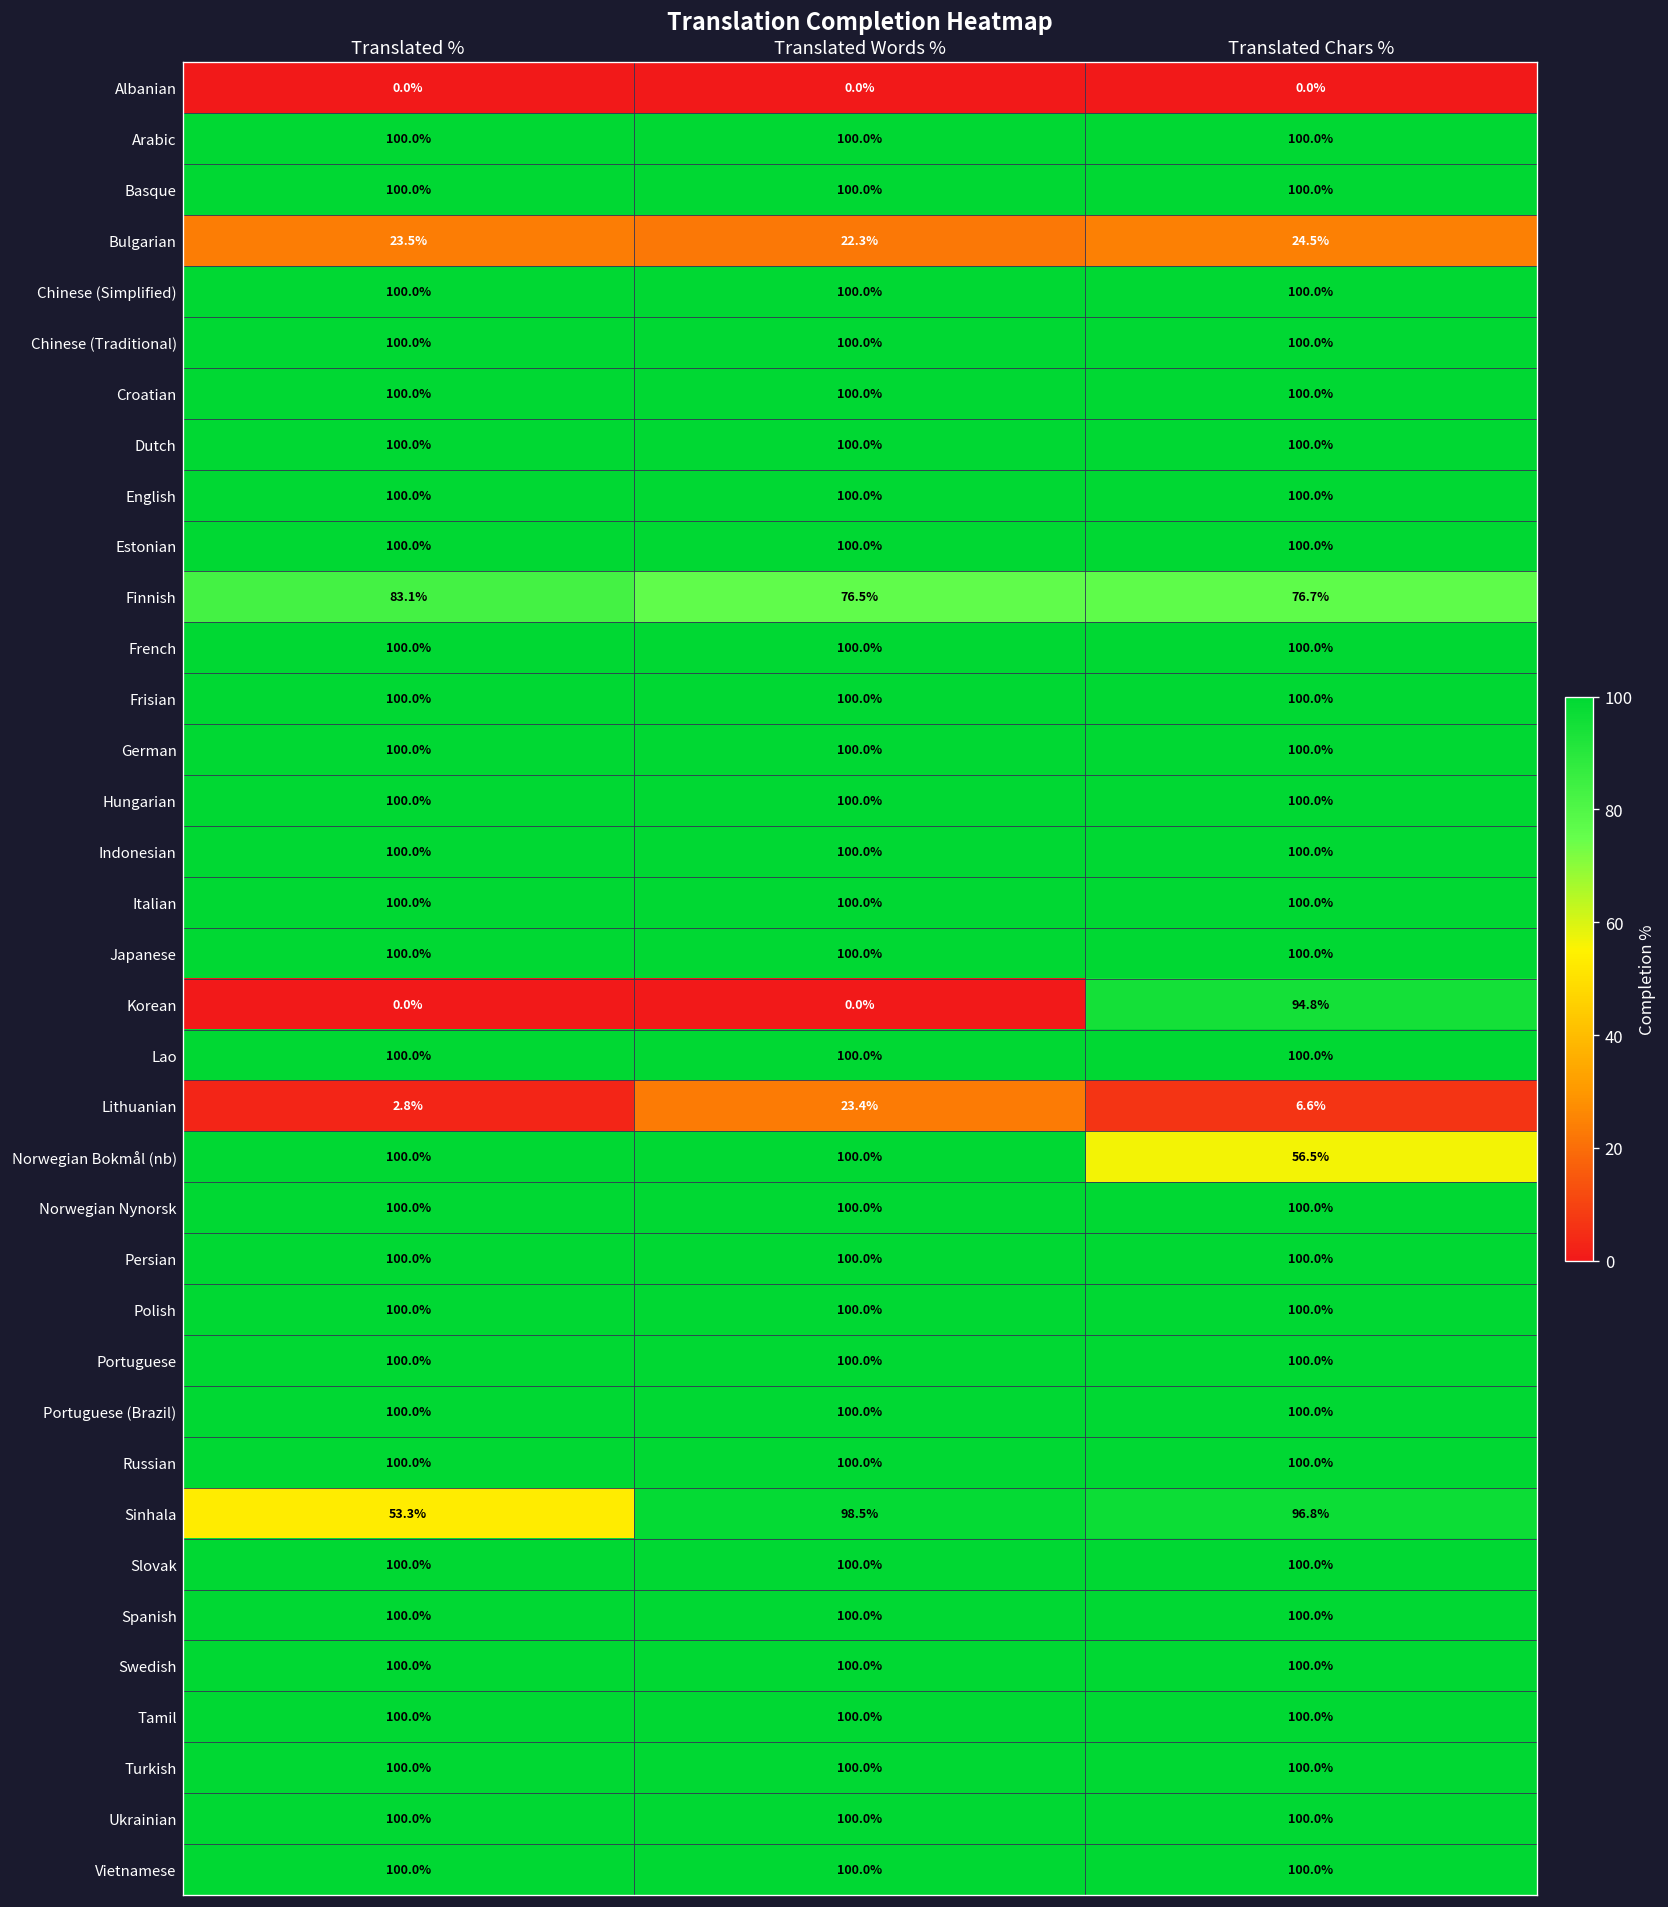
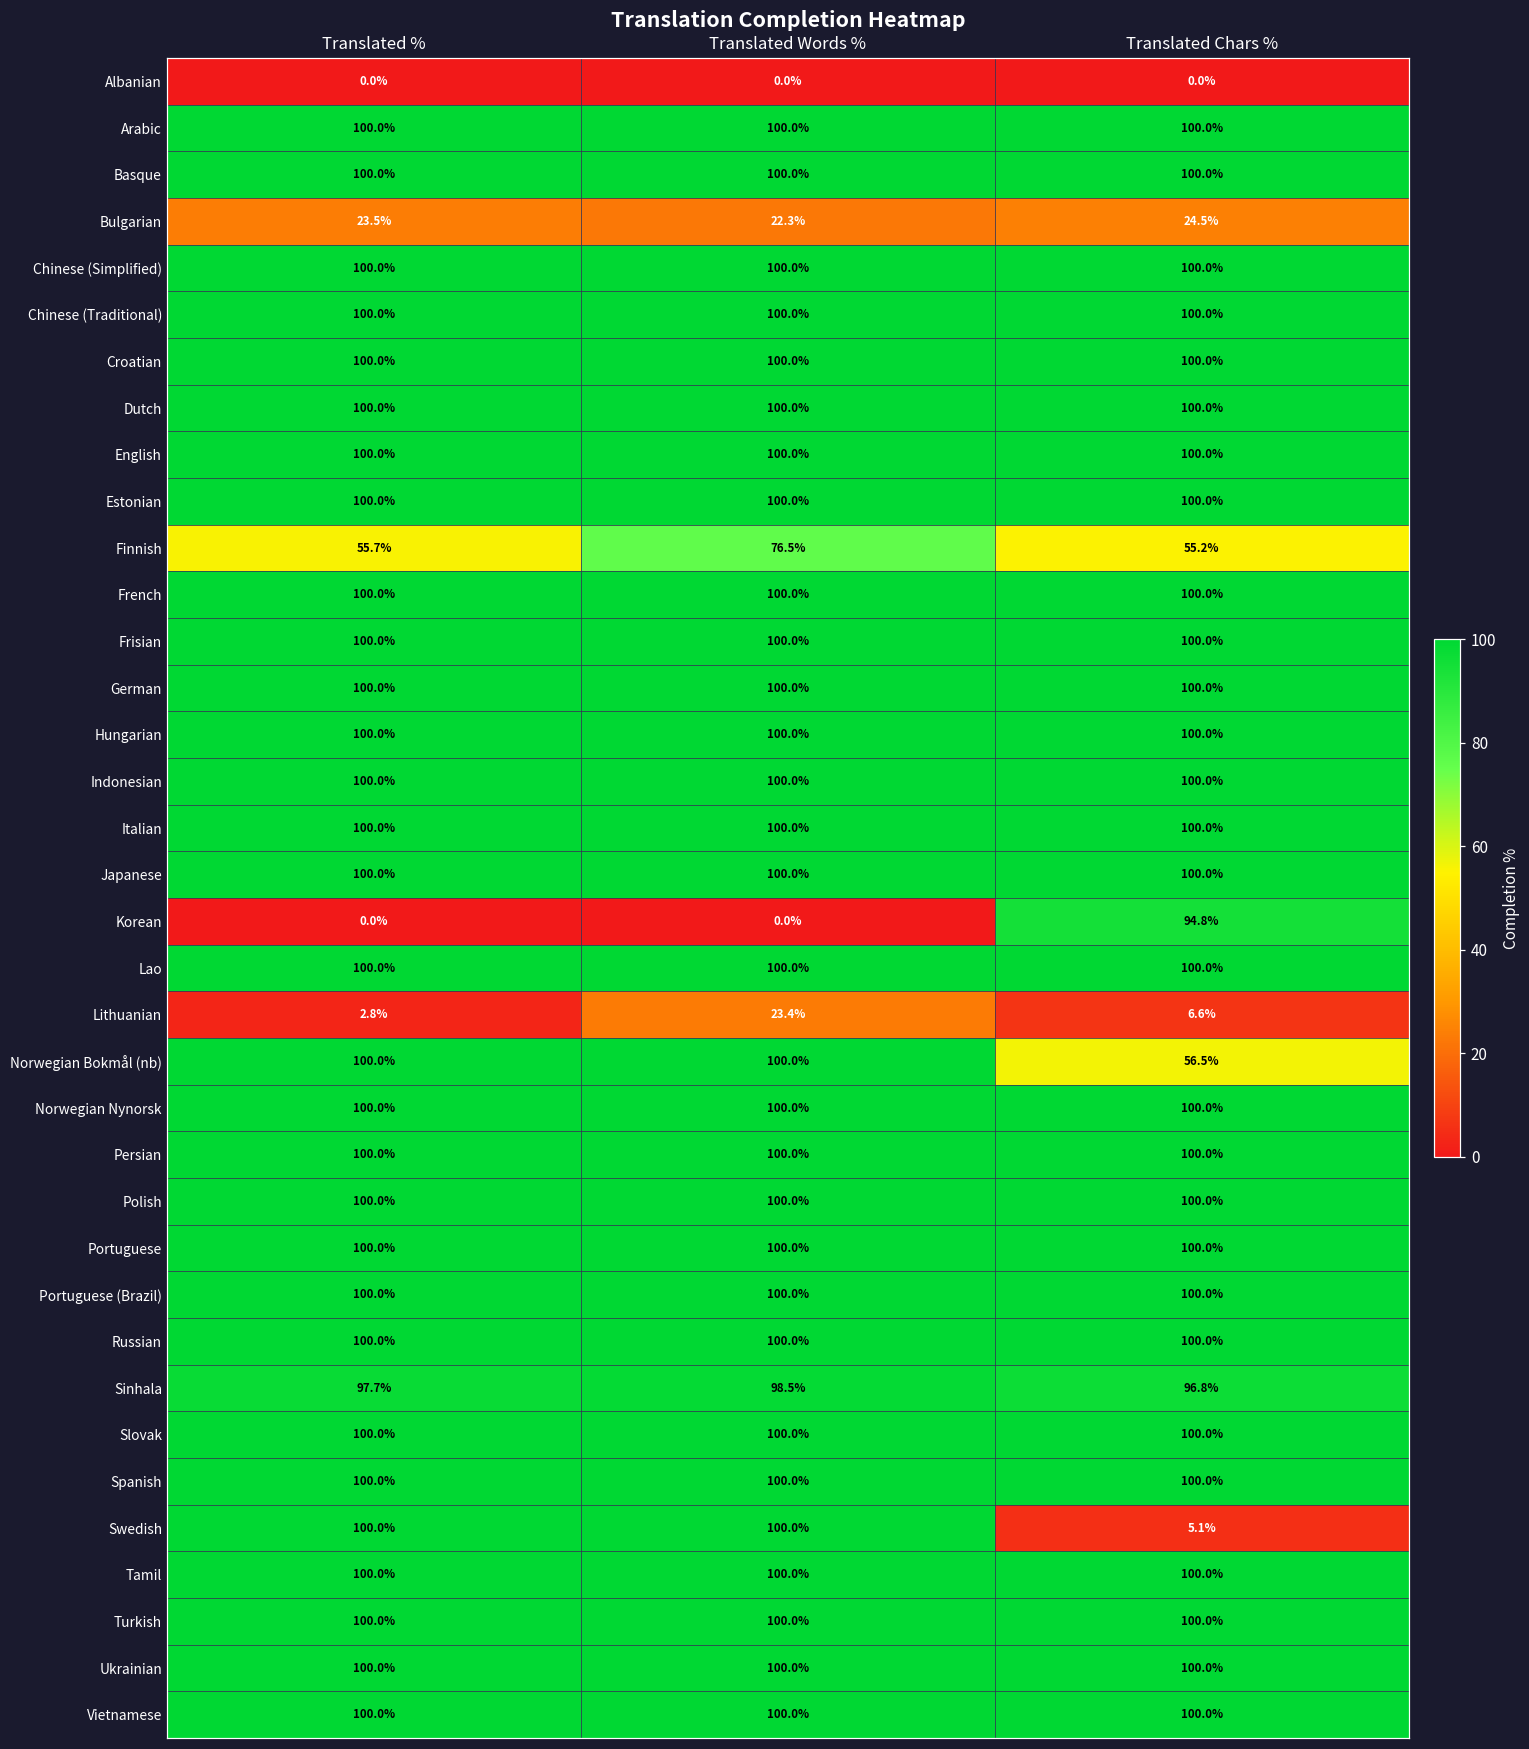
  {
    "Albanian": {
      "Translated %": "0.0%",
      "Translated Words %": "0.0%",
      "Translated Chars %": "0.0%"
    },
    "Arabic": {
      "Translated %": "100.0%",
      "Translated Words %": "100.0%",
      "Translated Chars %": "100.0%"
    },
    "Basque": {
      "Translated %": "100.0%",
      "Translated Words %": "100.0%",
      "Translated Chars %": "100.0%"
    },
    "Bulgarian": {
      "Translated %": "23.5%",
      "Translated Words %": "22.3%",
      "Translated Chars %": "24.5%"
    },
    "Chinese (Simplified)": {
      "Translated %": "100.0%",
      "Translated Words %": "100.0%",
      "Translated Chars %": "100.0%"
    },
    "Chinese (Traditional)": {
      "Translated %": "100.0%",
      "Translated Words %": "100.0%",
      "Translated Chars %": "100.0%"
    },
    "Croatian": {
      "Translated %": "100.0%",
      "Translated Words %": "100.0%",
      "Translated Chars %": "100.0%"
    },
    "Dutch": {
      "Translated %": "100.0%",
      "Translated Words %": "100.0%",
      "Translated Chars %": "100.0%"
    },
    "English": {
      "Translated %": "100.0%",
      "Translated Words %": "100.0%",
      "Translated Chars %": "100.0%"
    },
    "Estonian": {
      "Translated %": "100.0%",
      "Translated Words %": "100.0%",
      "Translated Chars %": "100.0%"
    },
    "Finnish": {
-     "Translated %": "83.1%",
+     "Translated %": "55.7%",
      "Translated Words %": "76.5%",
-     "Translated Chars %": "76.7%"
+     "Translated Chars %": "55.2%"
    },
    "French": {
      "Translated %": "100.0%",
      "Translated Words %": "100.0%",
      "Translated Chars %": "100.0%"
    },
    "Frisian": {
      "Translated %": "100.0%",
      "Translated Words %": "100.0%",
      "Translated Chars %": "100.0%"
    },
    "German": {
      "Translated %": "100.0%",
      "Translated Words %": "100.0%",
      "Translated Chars %": "100.0%"
    },
    "Hungarian": {
      "Translated %": "100.0%",
      "Translated Words %": "100.0%",
      "Translated Chars %": "100.0%"
    },
    "Indonesian": {
      "Translated %": "100.0%",
      "Translated Words %": "100.0%",
      "Translated Chars %": "100.0%"
    },
    "Italian": {
      "Translated %": "100.0%",
      "Translated Words %": "100.0%",
      "Translated Chars %": "100.0%"
    },
    "Japanese": {
      "Translated %": "100.0%",
      "Translated Words %": "100.0%",
      "Translated Chars %": "100.0%"
    },
    "Korean": {
      "Translated %": "0.0%",
      "Translated Words %": "0.0%",
      "Translated Chars %": "94.8%"
    },
    "Lao": {
      "Translated %": "100.0%",
      "Translated Words %": "100.0%",
      "Translated Chars %": "100.0%"
    },
    "Lithuanian": {
      "Translated %": "2.8%",
      "Translated Words %": "23.4%",
      "Translated Chars %": "6.6%"
    },
    "Norwegian Bokmål (nb)": {
      "Translated %": "100.0%",
      "Translated Words %": "100.0%",
      "Translated Chars %": "56.5%"
    },
    "Norwegian Nynorsk": {
      "Translated %": "100.0%",
      "Translated Words %": "100.0%",
      "Translated Chars %": "100.0%"
    },
    "Persian": {
      "Translated %": "100.0%",
      "Translated Words %": "100.0%",
      "Translated Chars %": "100.0%"
    },
    "Polish": {
      "Translated %": "100.0%",
      "Translated Words %": "100.0%",
      "Translated Chars %": "100.0%"
    },
    "Portuguese": {
      "Translated %": "100.0%",
      "Translated Words %": "100.0%",
      "Translated Chars %": "100.0%"
    },
    "Portuguese (Brazil)": {
      "Translated %": "100.0%",
      "Translated Words %": "100.0%",
      "Translated Chars %": "100.0%"
    },
    "Russian": {
      "Translated %": "100.0%",
      "Translated Words %": "100.0%",
      "Translated Chars %": "100.0%"
    },
    "Sinhala": {
-     "Translated %": "53.3%",
+     "Translated %": "97.7%",
      "Translated Words %": "98.5%",
      "Translated Chars %": "96.8%"
    },
    "Slovak": {
      "Translated %": "100.0%",
      "Translated Words %": "100.0%",
      "Translated Chars %": "100.0%"
    },
    "Spanish": {
      "Translated %": "100.0%",
      "Translated Words %": "100.0%",
      "Translated Chars %": "100.0%"
    },
    "Swedish": {
      "Translated %": "100.0%",
      "Translated Words %": "100.0%",
-     "Translated Chars %": "100.0%"
+     "Translated Chars %": "5.1%"
    },
    "Tamil": {
      "Translated %": "100.0%",
      "Translated Words %": "100.0%",
      "Translated Chars %": "100.0%"
    },
    "Turkish": {
      "Translated %": "100.0%",
      "Translated Words %": "100.0%",
      "Translated Chars %": "100.0%"
    },
    "Ukrainian": {
      "Translated %": "100.0%",
      "Translated Words %": "100.0%",
      "Translated Chars %": "100.0%"
    },
    "Vietnamese": {
      "Translated %": "100.0%",
      "Translated Words %": "100.0%",
      "Translated Chars %": "100.0%"
    }
  }
